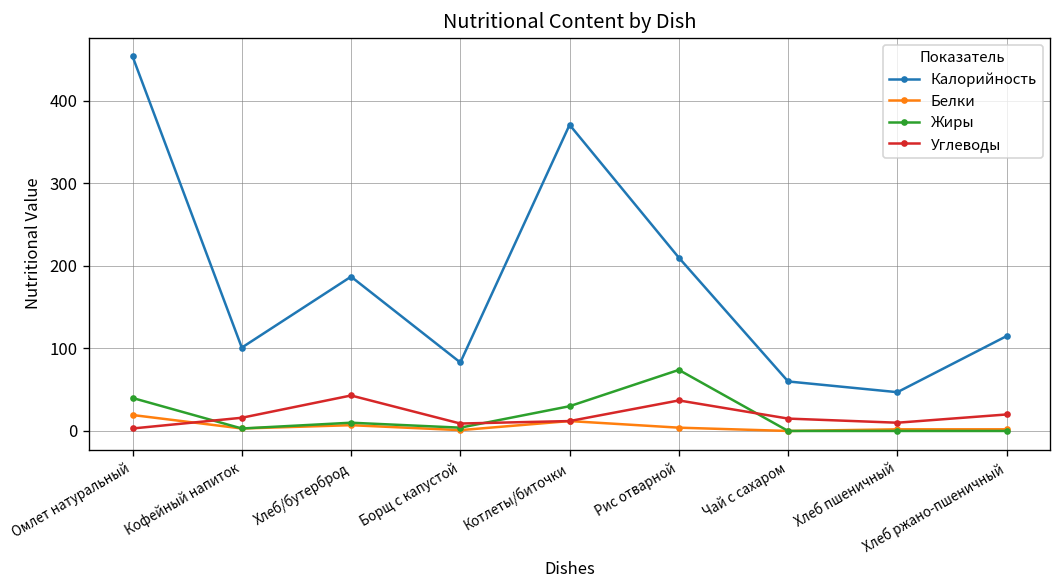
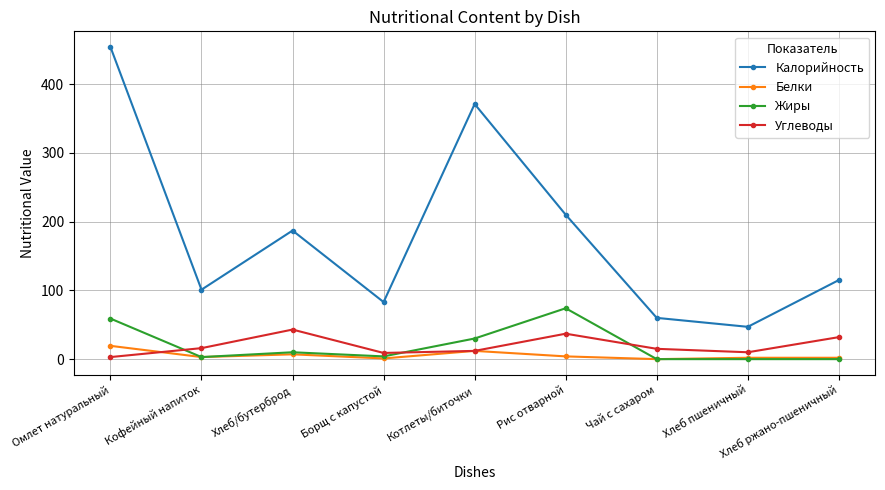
  {
    "Калорийность": {
      "Омлет натуральный": 450,
      "Кофейный напиток": 100,
      "Хлеб/бутерброд": 190,
      "Борщ с капустой": 80,
      "Котлеты/биточки": 370,
      "Рис отварной": 210,
      "Чай с сахаром": 60,
      "Хлеб пшеничный": 50,
      "Хлеб ржано-пшеничный": 120
    },
    "Белки": {
      "Омлет натуральный": 20,
      "Рис отварной": 0
    },
    "Жиры": {
-     "Омлет натуральный": 40,
+     "Омлет натуральный": 60,
      "Котлеты/биточки": 30,
      "Рис отварной": 70
    },
    "Углеводы": {
      "Омлет натуральный": 0,
      "Кофейный напиток": 20,
      "Хлеб/бутерброд": 40,
      "Борщ с капустой": 10,
      "Рис отварной": 40,
      "Чай с сахаром": 20,
      "Хлеб пшеничный": 10,
-     "Хлеб ржано-пшеничный": 20
+     "Хлеб ржано-пшеничный": 30
    }
  }
